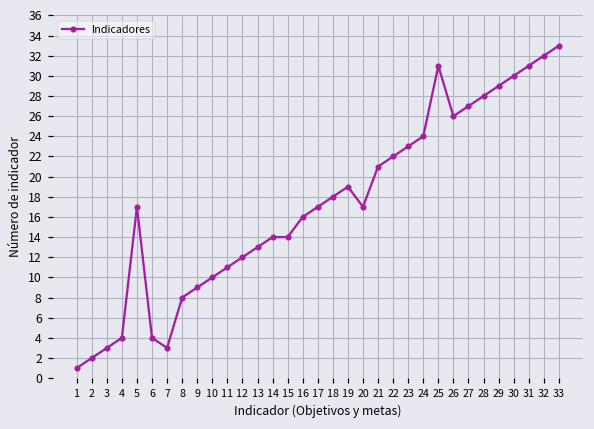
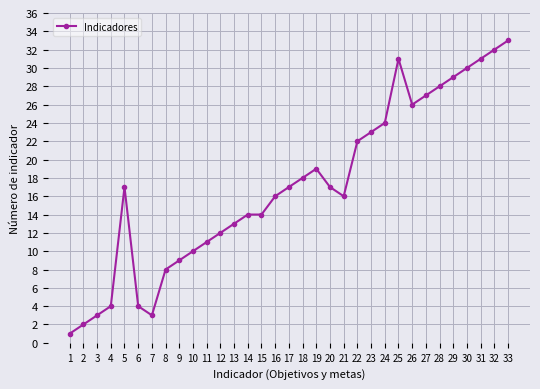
  {
    "1": 1,
    "2": 2,
    "3": 3,
    "4": 4,
    "5": 17,
    "6": 4,
    "7": 3,
    "8": 8,
    "9": 9,
    "10": 10,
    "11": 11,
    "12": 12,
    "13": 13,
    "14": 14,
    "15": 14,
    "16": 16,
    "17": 17,
    "18": 18,
    "19": 19,
    "20": 17,
-   "21": 21,
+   "21": 16,
    "22": 22,
    "23": 23,
    "24": 24,
    "25": 31,
    "26": 26,
    "27": 27,
    "28": 28,
    "29": 29,
    "30": 30,
    "31": 31,
    "32": 32,
    "33": 33
  }
